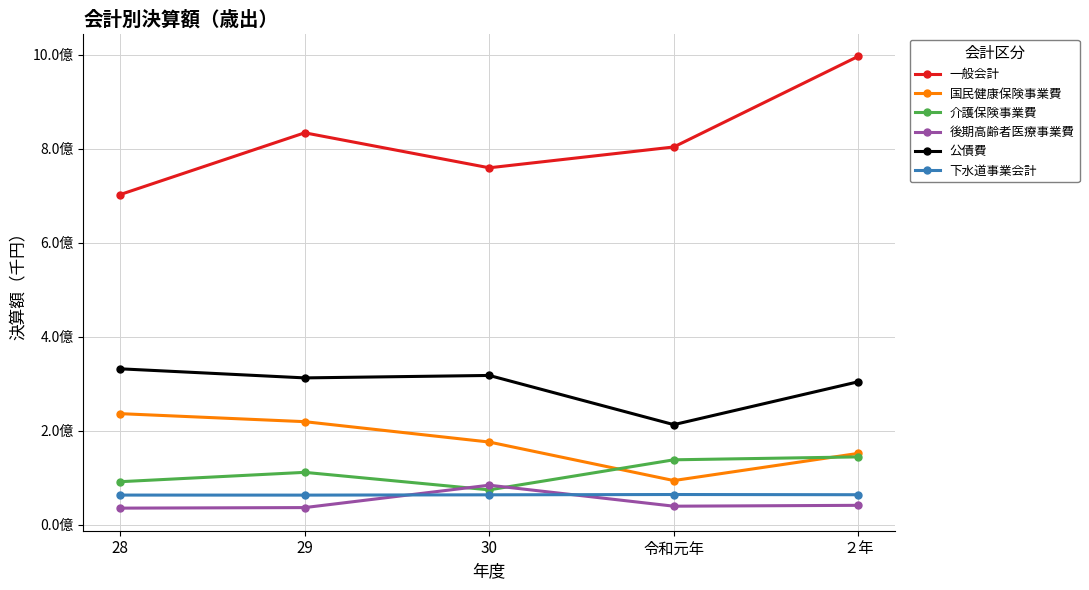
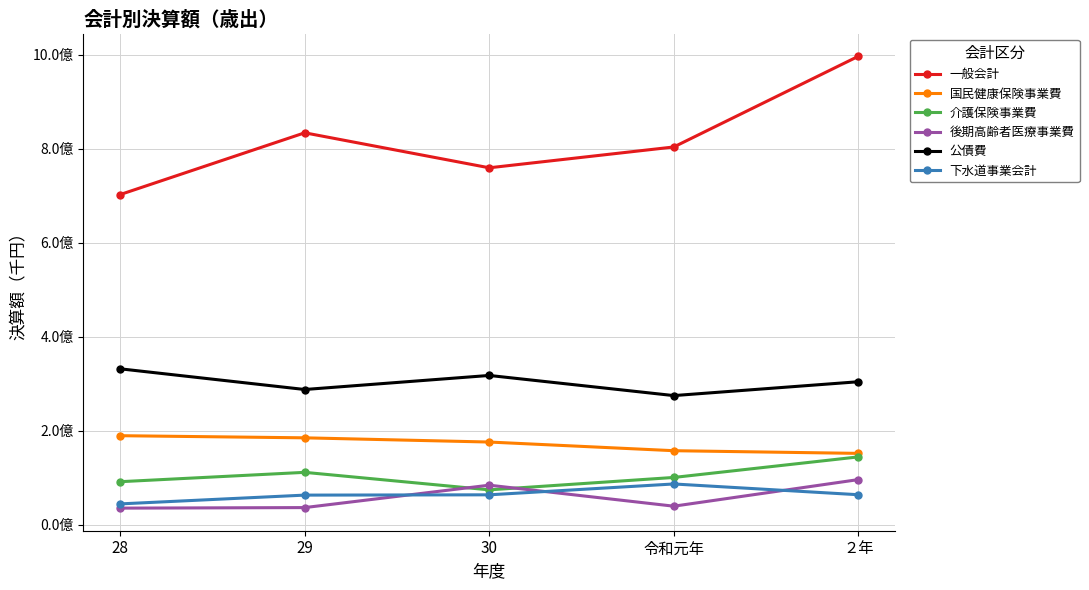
  {
    "一般会計": {
      "28": "7.0億",
      "29": "8.3億",
      "30": "7.6億",
      "令和元年": "8.0億",
      "２年": "10.0億"
    },
    "国民健康保険事業費": {
-     "28": "2.4億",
-     "29": "2.2億",
+     "28": "1.9億",
+     "29": "1.8億",
      "30": "1.8億",
-     "令和元年": "0.9億",
+     "令和元年": "1.6億",
      "２年": "1.5億"
    },
    "介護保険事業費": {
      "28": "0.9億",
      "29": "1.1億",
      "30": "0.7億",
-     "令和元年": "1.4億",
+     "令和元年": "1.0億",
      "２年": "1.4億"
    },
    "後期高齢者医療事業費": {
      "28": "0.3億",
      "29": "0.4億",
      "30": "0.8億",
      "令和元年": "0.4億",
-     "２年": "0.4億"
+     "２年": "1.0億"
    },
    "公債費": {
      "28": "3.3億",
-     "29": "3.1億",
+     "29": "2.9億",
      "30": "3.2億",
-     "令和元年": "2.1億",
+     "令和元年": "2.7億",
      "２年": "3.0億"
    },
    "下水道事業会計": {
-     "28": "0.6億",
+     "28": "0.4億",
      "29": "0.6億",
      "30": "0.6億",
-     "令和元年": "0.6億",
+     "令和元年": "0.9億",
      "２年": "0.6億"
    }
  }
